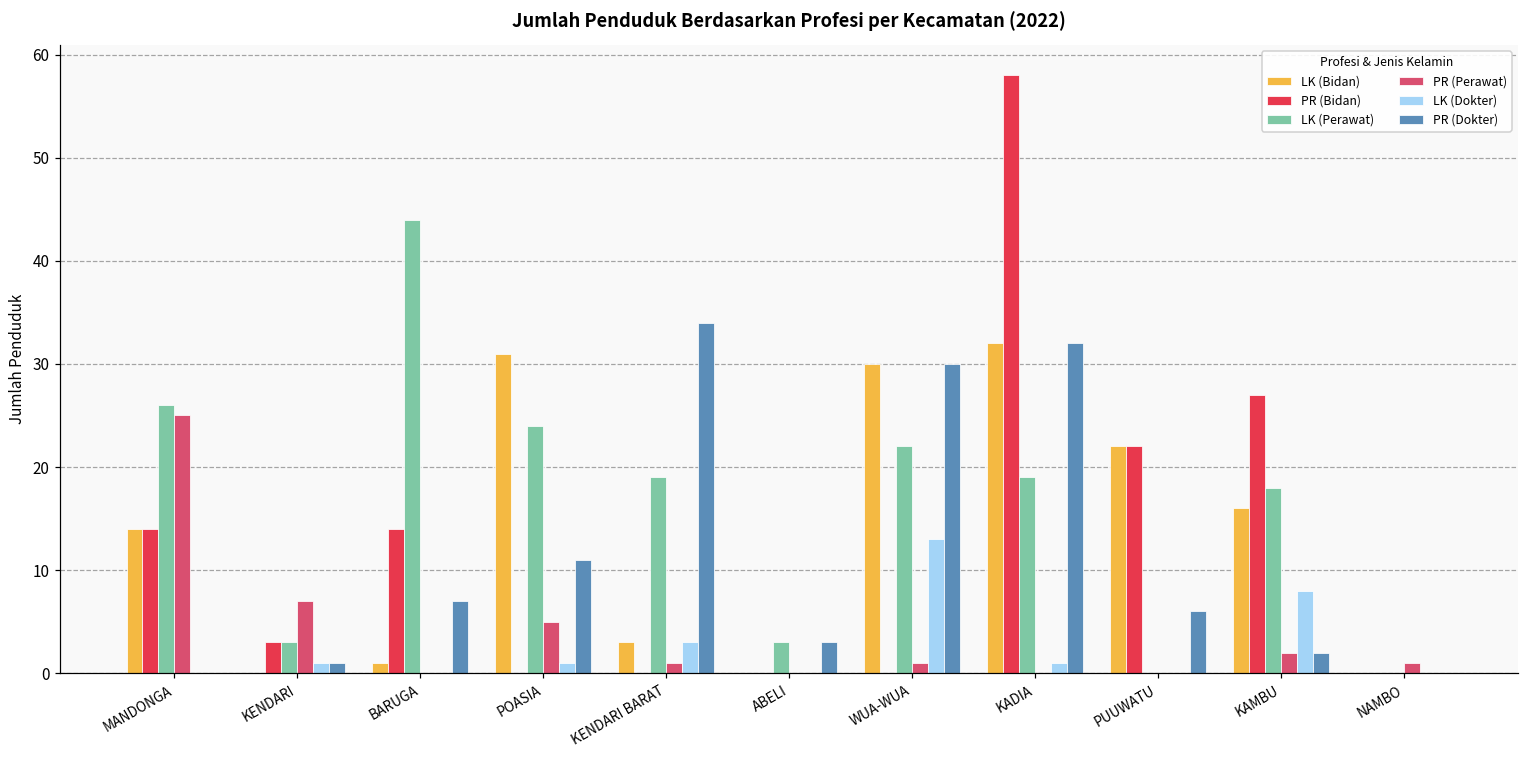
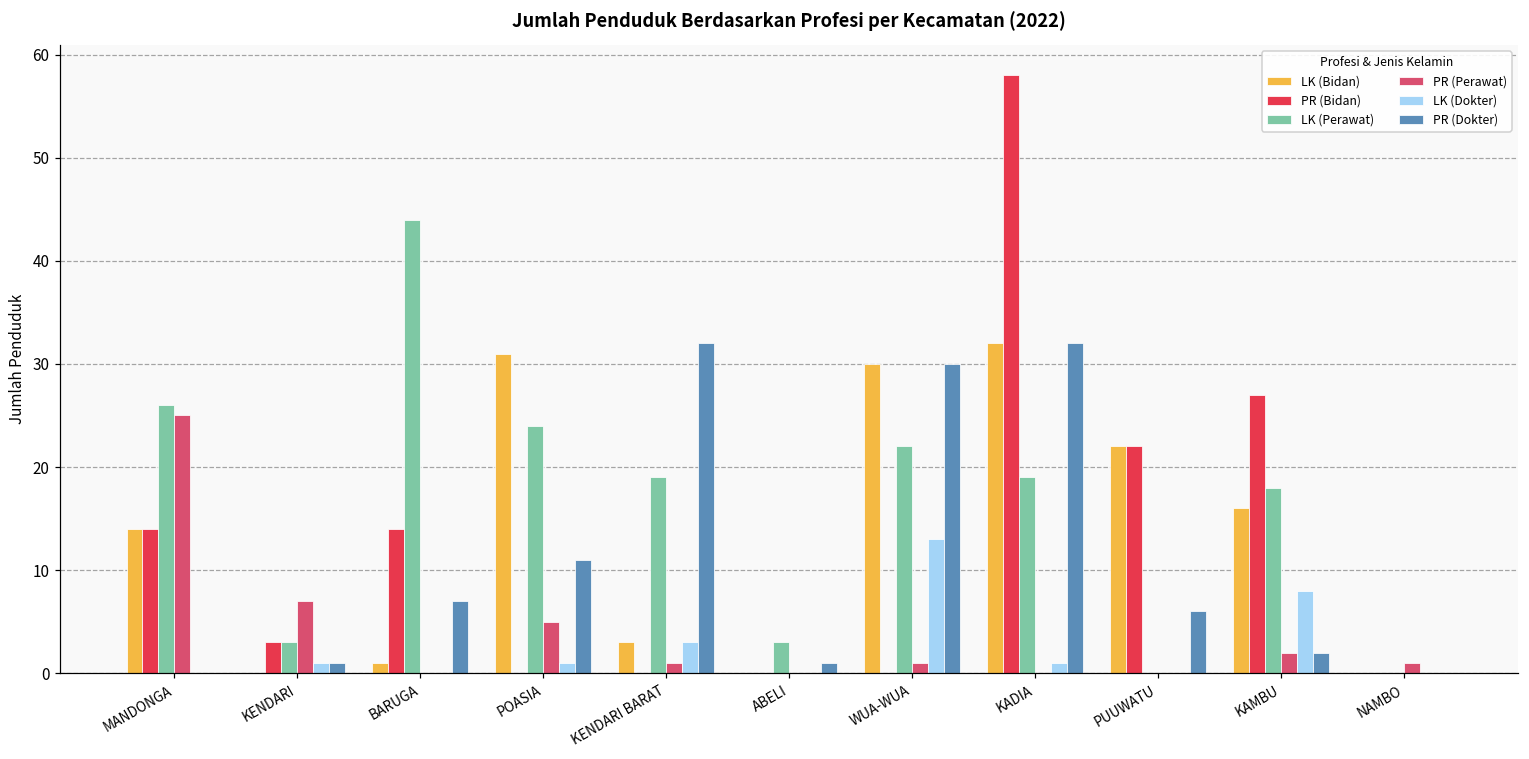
  {
    "LK (Bidan)": {
      "MANDONGA": 14,
      "KENDARI": 0,
      "BARUGA": 1,
      "POASIA": 31,
      "KENDARI BARAT": 3,
      "ABELI": 0,
      "WUA-WUA": 30,
      "KADIA": 32,
      "PUUWATU": 22,
      "KAMBU": 16,
      "NAMBO": 0
    },
    "LK (Perawat)": {
      "MANDONGA": 26,
      "KENDARI": 3,
      "BARUGA": 44,
      "POASIA": 24,
      "KENDARI BARAT": 19,
      "ABELI": 3,
      "WUA-WUA": 22,
      "KADIA": 19,
      "PUUWATU": 0,
      "KAMBU": 18,
      "NAMBO": 0
    },
    "LK (Dokter)": {
      "MANDONGA": 0,
      "KENDARI": 1,
      "BARUGA": 0,
      "POASIA": 1,
      "KENDARI BARAT": 3,
      "ABELI": 0,
      "WUA-WUA": 13,
      "KADIA": 1,
      "PUUWATU": 0,
      "KAMBU": 8,
      "NAMBO": 0
    },
    "PR (Dokter)": {
      "MANDONGA": 0,
      "KENDARI": 1,
      "BARUGA": 7,
      "POASIA": 11,
-     "KENDARI BARAT": 34,
-     "ABELI": 3,
+     "KENDARI BARAT": 32,
+     "ABELI": 1,
      "WUA-WUA": 30,
      "KADIA": 32,
      "PUUWATU": 6,
      "KAMBU": 2,
      "NAMBO": 0
    }
  }
